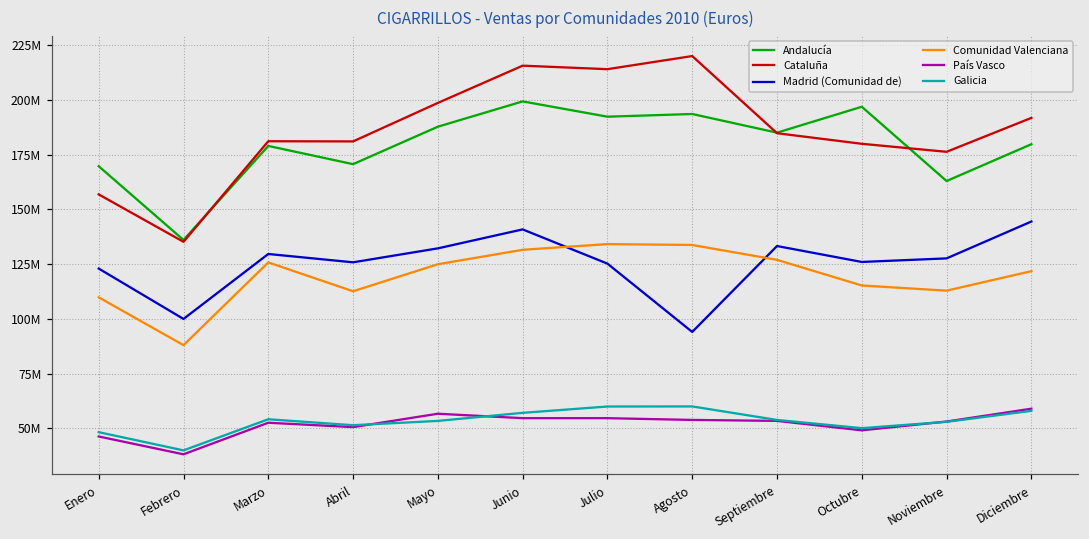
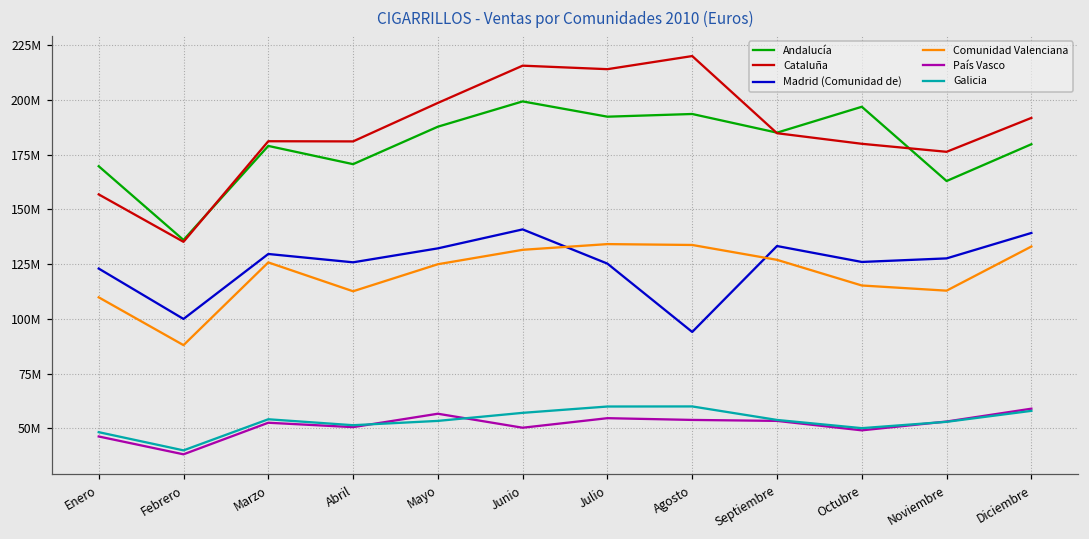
  {
    "Andalucía": {
      "Enero": 170000000,
      "Marzo": 179000000,
      "Abril": 171000000,
      "Mayo": 188000000,
      "Junio": 199000000,
      "Julio": 192000000,
      "Agosto": 194000000,
      "Octubre": 197000000,
      "Noviembre": 163000000,
      "Diciembre": 180000000
    },
    "Cataluña": {
      "Enero": 157000000,
      "Marzo": 181000000,
      "Abril": 181000000,
      "Mayo": 199000000,
      "Junio": 216000000,
      "Julio": 214000000,
      "Agosto": 220000000,
      "Octubre": 180000000,
      "Noviembre": 176000000,
      "Diciembre": 192000000
    },
    "Madrid (Comunidad de)": {
      "Enero": 123000000,
      "Febrero": 100000000,
      "Marzo": 130000000,
      "Abril": 126000000,
      "Mayo": 132000000,
      "Junio": 141000000,
      "Julio": 125000000,
      "Agosto": 94000000,
      "Septiembre": 133000000,
      "Octubre": 126000000,
      "Noviembre": 128000000,
-     "Diciembre": 144000000
+     "Diciembre": 139000000
    },
    "Comunidad Valenciana": {
      "Enero": 110000000,
      "Febrero": 88000000,
      "Marzo": 126000000,
      "Abril": 113000000,
      "Mayo": 125000000,
      "Junio": 132000000,
      "Julio": 134000000,
      "Agosto": 134000000,
      "Septiembre": 127000000,
      "Octubre": 115000000,
      "Noviembre": 113000000,
-     "Diciembre": 122000000
+     "Diciembre": 133000000
    },
    "País Vasco": {
      "Enero": 46000000,
      "Febrero": 38000000,
      "Marzo": 53000000,
      "Mayo": 57000000,
-     "Junio": 55000000,
+     "Junio": 50000000,
      "Julio": 55000000,
      "Agosto": 54000000
    },
    "Galicia": {
      "Enero": 48000000,
      "Febrero": 40000000,
      "Marzo": 54000000,
      "Mayo": 53000000,
      "Junio": 57000000,
      "Julio": 60000000,
      "Agosto": 60000000
    }
  }
